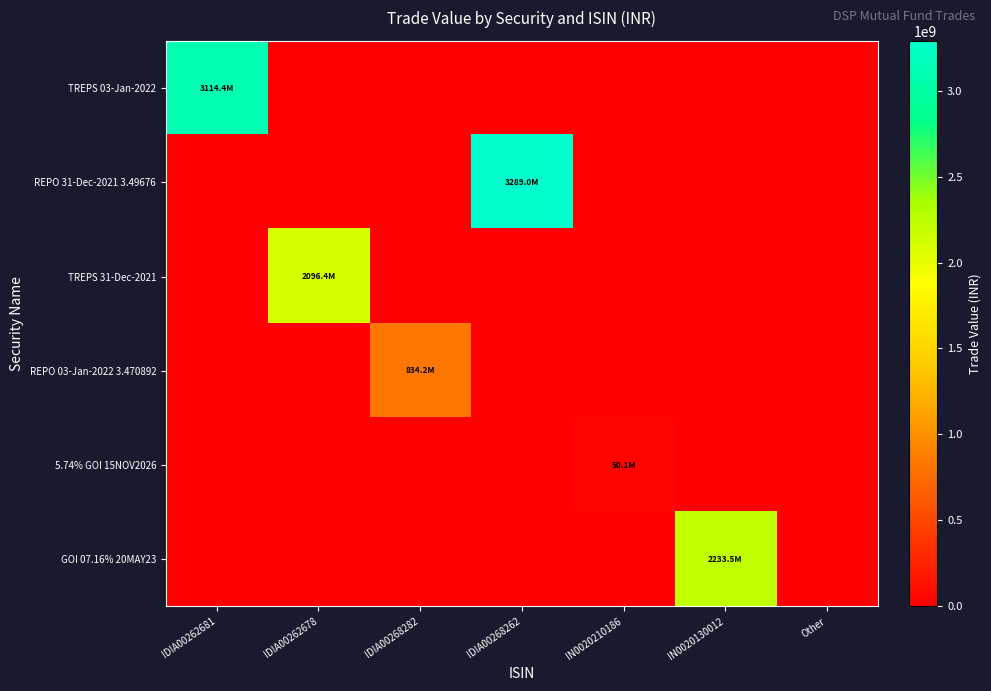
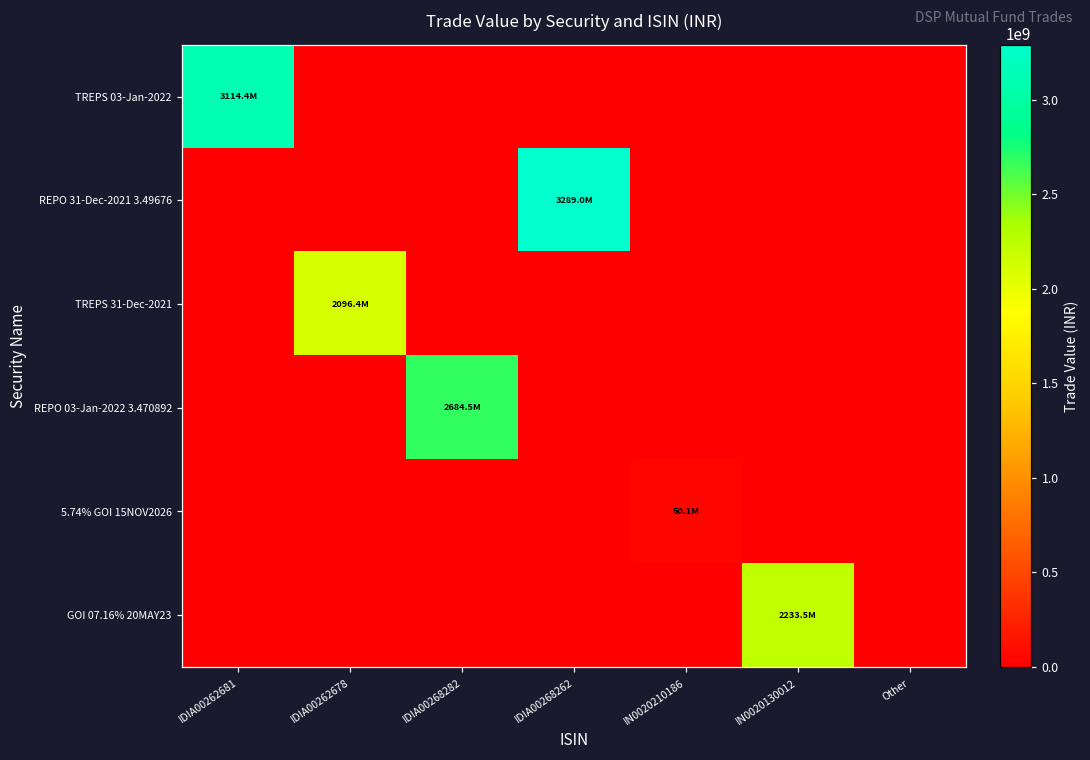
  {
    "TREPS 03-Jan-2022": {
      "IDIA00262681": "3114.4M"
    },
    "REPO 31-Dec-2021 3.49676": {
      "IDIA00268262": "3289.0M"
    },
    "TREPS 31-Dec-2021": {
      "IDIA00262678": "2096.4M"
    },
    "REPO 03-Jan-2022 3.470892": {
-     "IDIA00268282": "834.2M"
+     "IDIA00268282": "2684.5M"
    },
    "5.74% GOI 15NOV2026": {
      "IN0020210186": "50.1M"
    },
    "GOI 07.16% 20MAY23": {
      "IN0020130012": "2233.5M"
    }
  }
